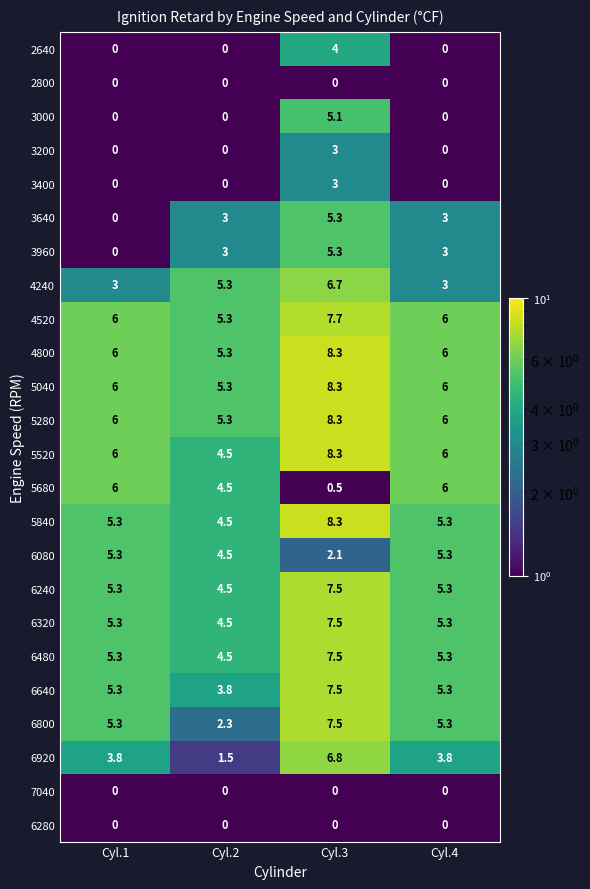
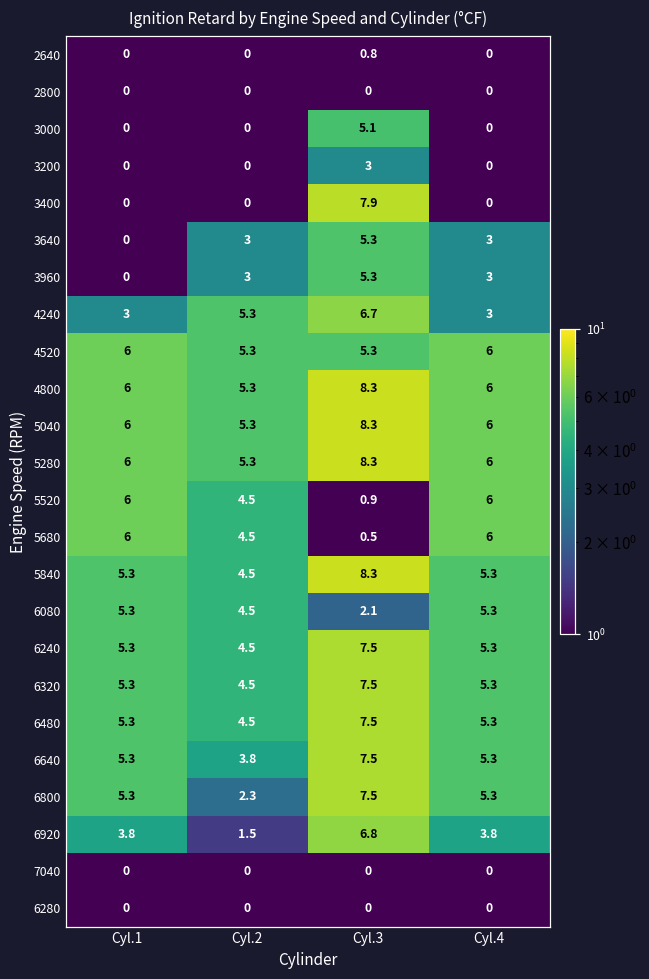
  {
    "2640": {
      "Cyl.1": 0,
      "Cyl.2": 0,
-     "Cyl.3": 4,
+     "Cyl.3": 0.8,
      "Cyl.4": 0
    },
    "2800": {
      "Cyl.1": 0,
      "Cyl.2": 0,
      "Cyl.3": 0,
      "Cyl.4": 0
    },
    "3000": {
      "Cyl.1": 0,
      "Cyl.2": 0,
      "Cyl.3": 5.1,
      "Cyl.4": 0
    },
    "3200": {
      "Cyl.1": 0,
      "Cyl.2": 0,
      "Cyl.3": 3,
      "Cyl.4": 0
    },
    "3400": {
      "Cyl.1": 0,
      "Cyl.2": 0,
-     "Cyl.3": 3,
+     "Cyl.3": 7.9,
      "Cyl.4": 0
    },
    "3640": {
      "Cyl.1": 0,
      "Cyl.2": 3,
      "Cyl.3": 5.3,
      "Cyl.4": 3
    },
    "3960": {
      "Cyl.1": 0,
      "Cyl.2": 3,
      "Cyl.3": 5.3,
      "Cyl.4": 3
    },
    "4240": {
      "Cyl.1": 3,
      "Cyl.2": 5.3,
      "Cyl.3": 6.7,
      "Cyl.4": 3
    },
    "4520": {
      "Cyl.1": 6,
      "Cyl.2": 5.3,
-     "Cyl.3": 7.7,
+     "Cyl.3": 5.3,
      "Cyl.4": 6
    },
    "4800": {
      "Cyl.1": 6,
      "Cyl.2": 5.3,
      "Cyl.3": 8.3,
      "Cyl.4": 6
    },
    "5040": {
      "Cyl.1": 6,
      "Cyl.2": 5.3,
      "Cyl.3": 8.3,
      "Cyl.4": 6
    },
    "5280": {
      "Cyl.1": 6,
      "Cyl.2": 5.3,
      "Cyl.3": 8.3,
      "Cyl.4": 6
    },
    "5520": {
      "Cyl.1": 6,
      "Cyl.2": 4.5,
-     "Cyl.3": 8.3,
+     "Cyl.3": 0.9,
      "Cyl.4": 6
    },
    "5680": {
      "Cyl.1": 6,
      "Cyl.2": 4.5,
      "Cyl.3": 0.5,
      "Cyl.4": 6
    },
    "5840": {
      "Cyl.1": 5.3,
      "Cyl.2": 4.5,
      "Cyl.3": 8.3,
      "Cyl.4": 5.3
    },
    "6080": {
      "Cyl.1": 5.3,
      "Cyl.2": 4.5,
      "Cyl.3": 2.1,
      "Cyl.4": 5.3
    },
    "6240": {
      "Cyl.1": 5.3,
      "Cyl.2": 4.5,
      "Cyl.3": 7.5,
      "Cyl.4": 5.3
    },
    "6320": {
      "Cyl.1": 5.3,
      "Cyl.2": 4.5,
      "Cyl.3": 7.5,
      "Cyl.4": 5.3
    },
    "6480": {
      "Cyl.1": 5.3,
      "Cyl.2": 4.5,
      "Cyl.3": 7.5,
      "Cyl.4": 5.3
    },
    "6640": {
      "Cyl.1": 5.3,
      "Cyl.2": 3.8,
      "Cyl.3": 7.5,
      "Cyl.4": 5.3
    },
    "6800": {
      "Cyl.1": 5.3,
      "Cyl.2": 2.3,
      "Cyl.3": 7.5,
      "Cyl.4": 5.3
    },
    "6920": {
      "Cyl.1": 3.8,
      "Cyl.2": 1.5,
      "Cyl.3": 6.8,
      "Cyl.4": 3.8
    },
    "7040": {
      "Cyl.1": 0,
      "Cyl.2": 0,
      "Cyl.3": 0,
      "Cyl.4": 0
    },
    "6280": {
      "Cyl.1": 0,
      "Cyl.2": 0,
      "Cyl.3": 0,
      "Cyl.4": 0
    }
  }
